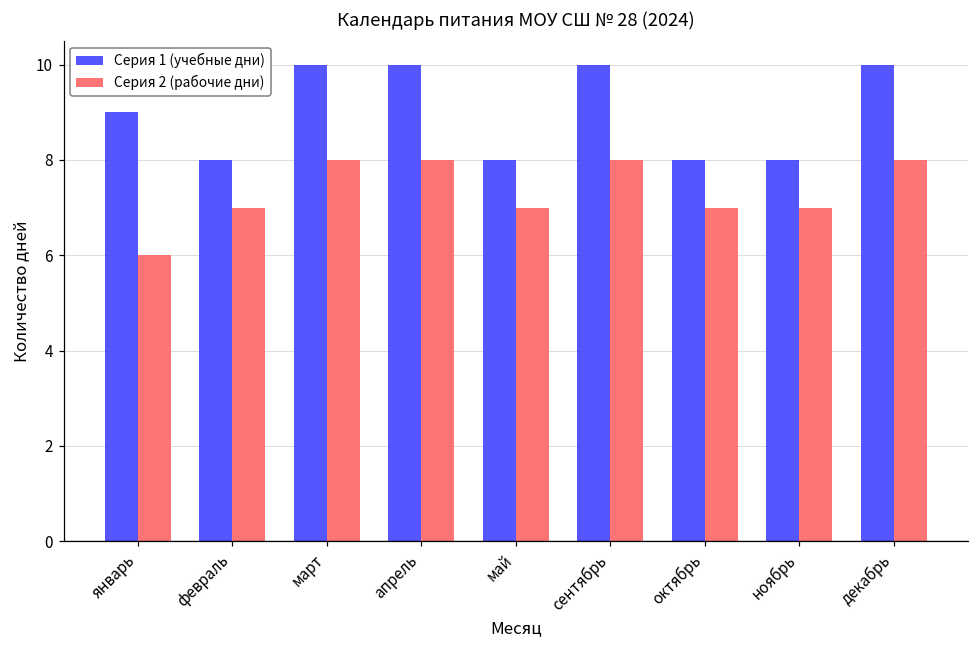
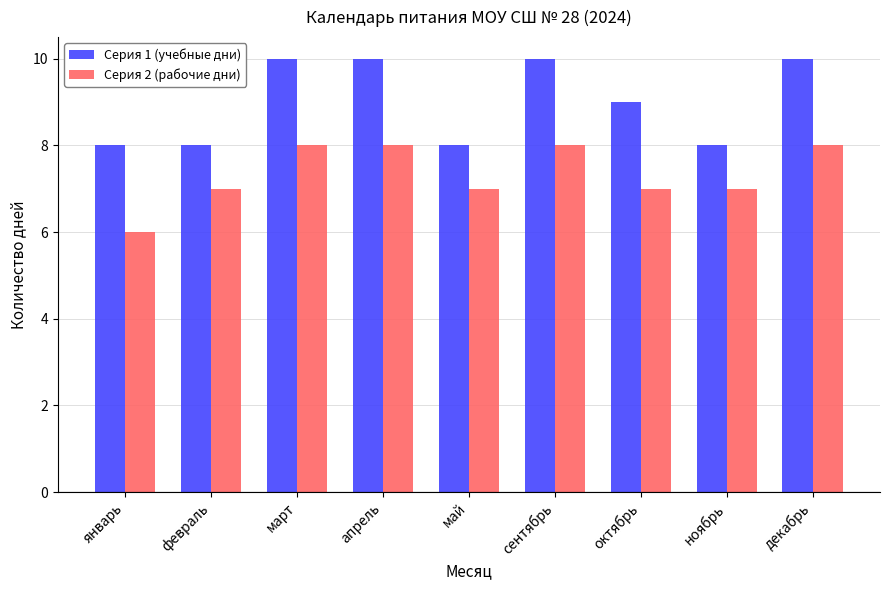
  {
    "Серия 1 (учебные дни)": {
-     "январь": 9,
+     "январь": 8,
      "февраль": 8,
      "март": 10,
      "апрель": 10,
      "май": 8,
      "сентябрь": 10,
-     "октябрь": 8,
+     "октябрь": 9,
      "ноябрь": 8,
      "декабрь": 10
    },
    "Серия 2 (рабочие дни)": {
      "январь": 6,
      "февраль": 7,
      "март": 8,
      "апрель": 8,
      "май": 7,
      "сентябрь": 8,
      "октябрь": 7,
      "ноябрь": 7,
      "декабрь": 8
    }
  }
